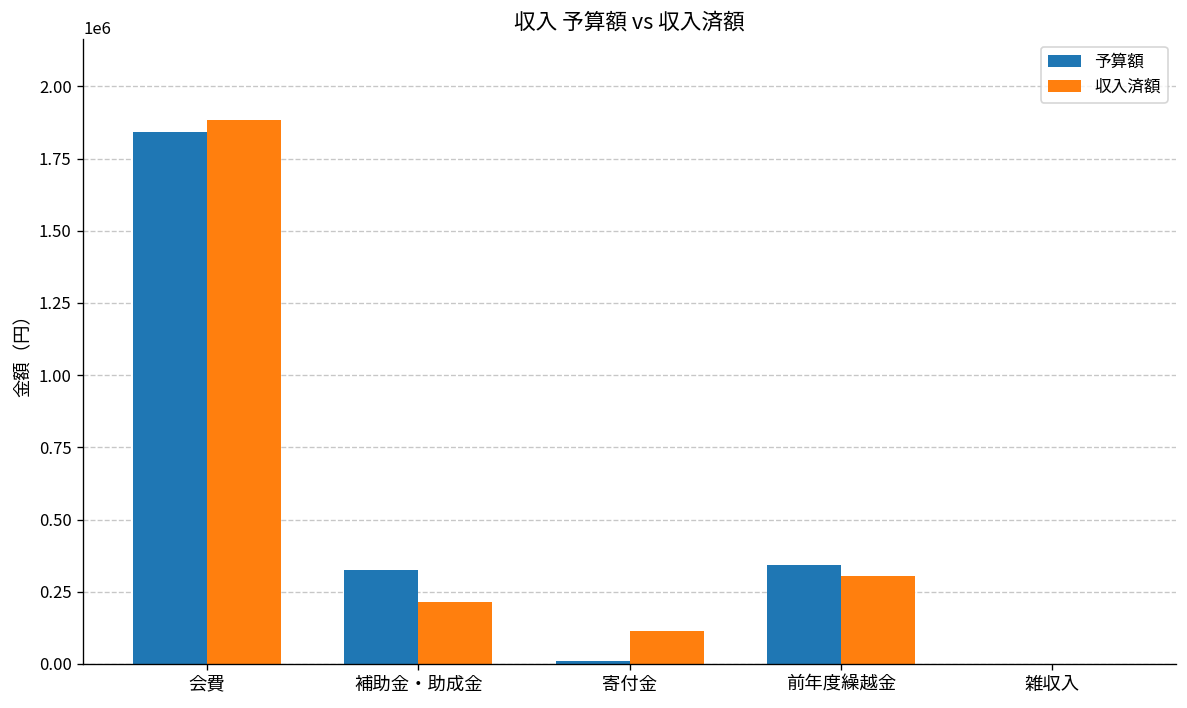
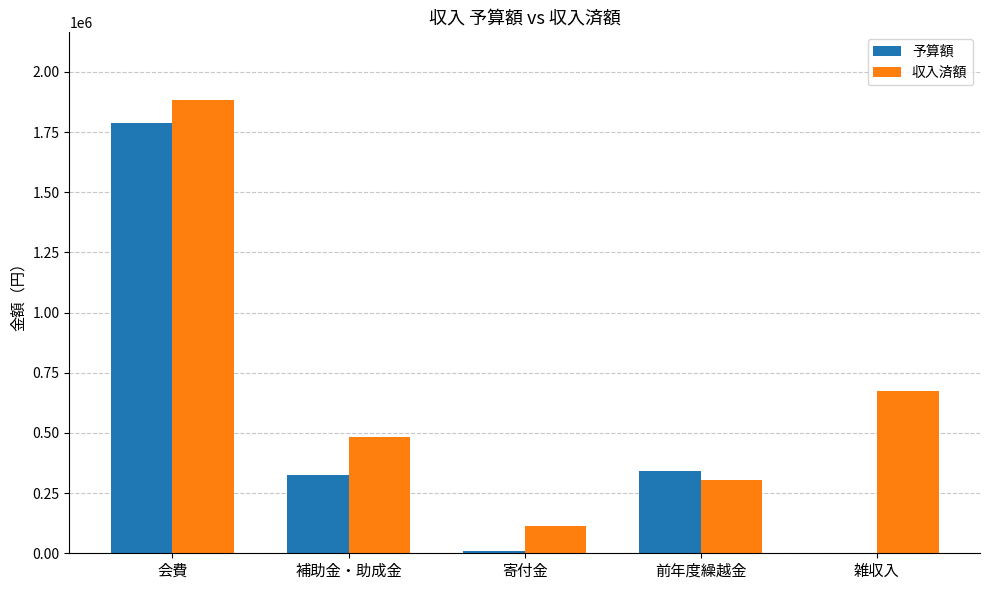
  {
    "予算額": {
-     "会費": 1840000,
+     "会費": 1790000,
      "補助金・助成金": 320000,
      "前年度繰越金": 340000
    },
    "収入済額": {
      "会費": 1880000,
-     "補助金・助成金": 220000,
+     "補助金・助成金": 480000,
      "寄付金": 120000,
      "前年度繰越金": 300000,
-     "雑収入": 0
+     "雑収入": 670000
    }
  }
